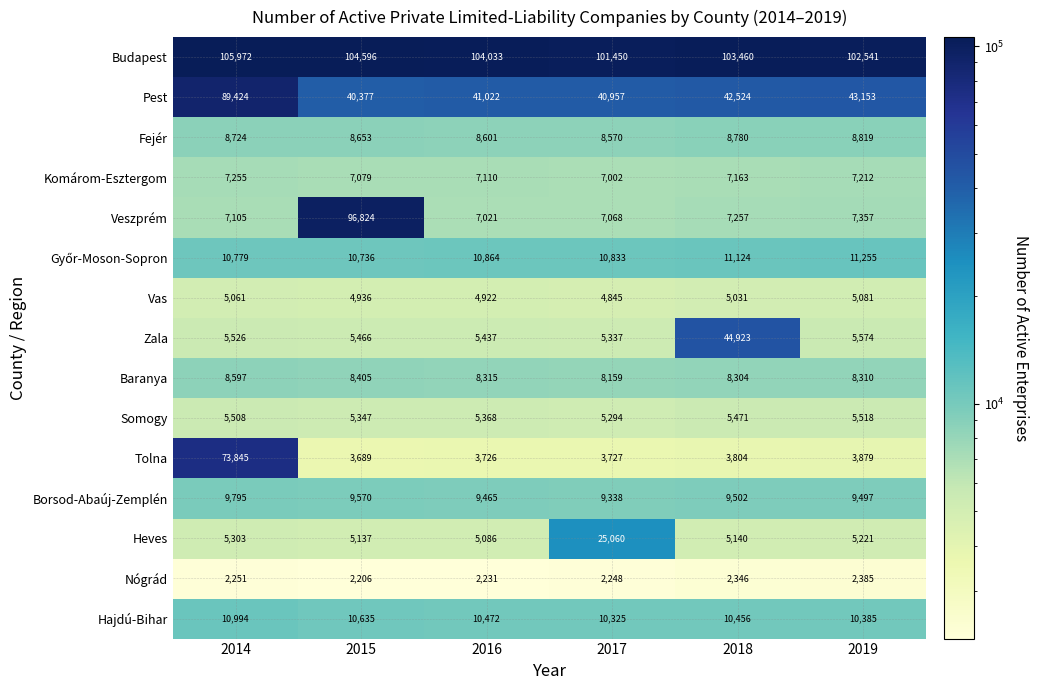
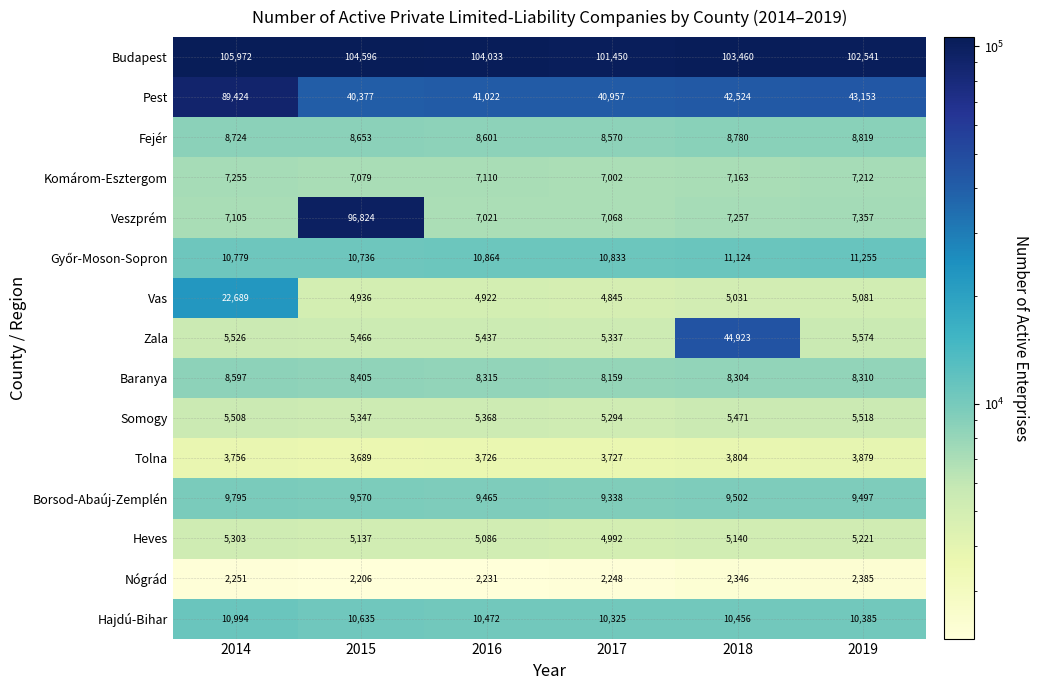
  {
    "Budapest": {
      "2014": "105,972",
      "2015": "104,596",
      "2016": "104,033",
      "2017": "101,450",
      "2018": "103,460",
      "2019": "102,541"
    },
    "Pest": {
      "2014": "89,424",
      "2015": "40,377",
      "2016": "41,022",
      "2017": "40,957",
      "2018": "42,524",
      "2019": "43,153"
    },
    "Fejér": {
      "2014": "8,724",
      "2015": "8,653",
      "2016": "8,601",
      "2017": "8,570",
      "2018": "8,780",
      "2019": "8,819"
    },
    "Komárom-Esztergom": {
      "2014": "7,255",
      "2015": "7,079",
      "2016": "7,110",
      "2017": "7,002",
      "2018": "7,163",
      "2019": "7,212"
    },
    "Veszprém": {
      "2014": "7,105",
      "2015": "96,824",
      "2016": "7,021",
      "2017": "7,068",
      "2018": "7,257",
      "2019": "7,357"
    },
    "Győr-Moson-Sopron": {
      "2014": "10,779",
      "2015": "10,736",
      "2016": "10,864",
      "2017": "10,833",
      "2018": "11,124",
      "2019": "11,255"
    },
    "Vas": {
-     "2014": "5,061",
+     "2014": "22,689",
      "2015": "4,936",
      "2016": "4,922",
      "2017": "4,845",
      "2018": "5,031",
      "2019": "5,081"
    },
    "Zala": {
      "2014": "5,526",
      "2015": "5,466",
      "2016": "5,437",
      "2017": "5,337",
      "2018": "44,923",
      "2019": "5,574"
    },
    "Baranya": {
      "2014": "8,597",
      "2015": "8,405",
      "2016": "8,315",
      "2017": "8,159",
      "2018": "8,304",
      "2019": "8,310"
    },
    "Somogy": {
      "2014": "5,508",
      "2015": "5,347",
      "2016": "5,368",
      "2017": "5,294",
      "2018": "5,471",
      "2019": "5,518"
    },
    "Tolna": {
-     "2014": "73,845",
+     "2014": "3,756",
      "2015": "3,689",
      "2016": "3,726",
      "2017": "3,727",
      "2018": "3,804",
      "2019": "3,879"
    },
    "Borsod-Abaúj-Zemplén": {
      "2014": "9,795",
      "2015": "9,570",
      "2016": "9,465",
      "2017": "9,338",
      "2018": "9,502",
      "2019": "9,497"
    },
    "Heves": {
      "2014": "5,303",
      "2015": "5,137",
      "2016": "5,086",
-     "2017": "25,060",
+     "2017": "4,992",
      "2018": "5,140",
      "2019": "5,221"
    },
    "Nógrád": {
      "2014": "2,251",
      "2015": "2,206",
      "2016": "2,231",
      "2017": "2,248",
      "2018": "2,346",
      "2019": "2,385"
    },
    "Hajdú-Bihar": {
      "2014": "10,994",
      "2015": "10,635",
      "2016": "10,472",
      "2017": "10,325",
      "2018": "10,456",
      "2019": "10,385"
    }
  }
